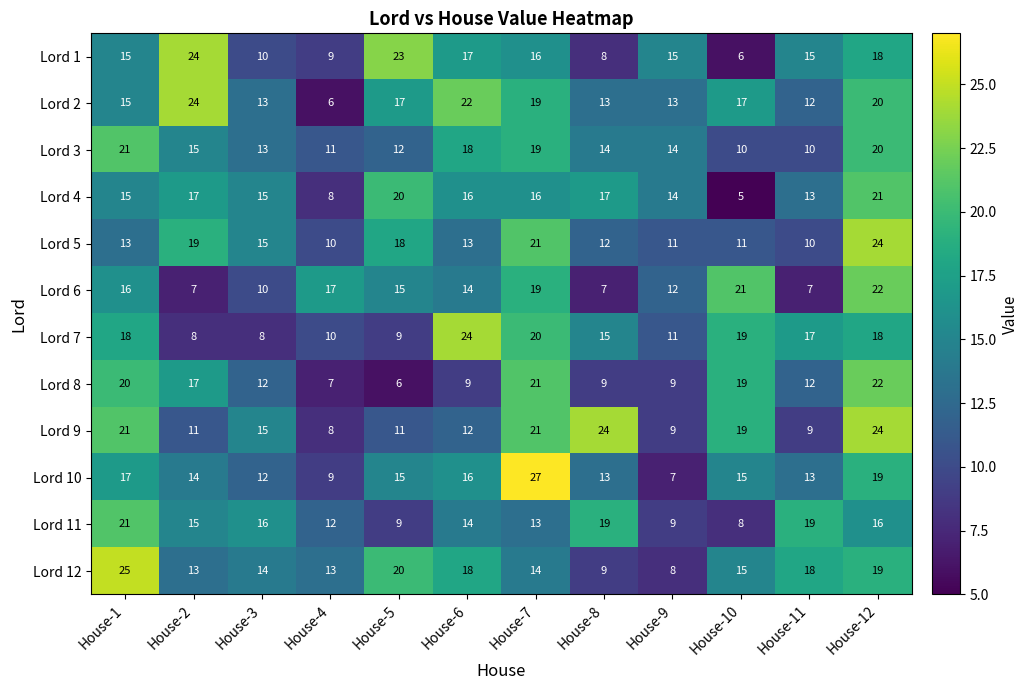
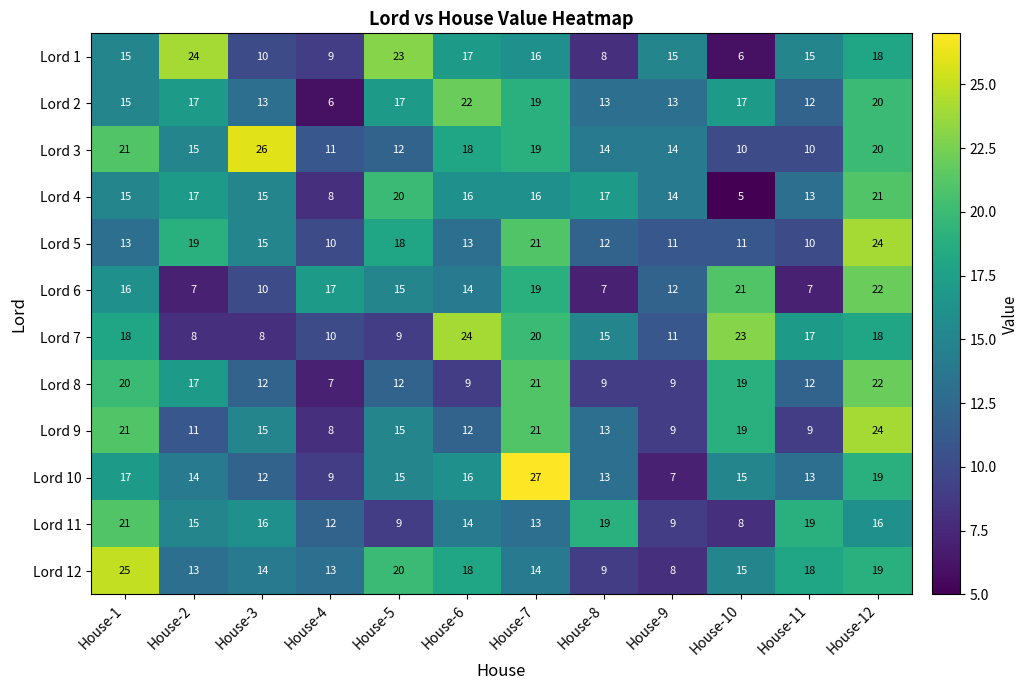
  {
    "Lord 1": {
      "House-1": 15,
      "House-2": 24,
      "House-3": 10,
      "House-4": 9,
      "House-5": 23,
      "House-6": 17,
      "House-7": 16,
      "House-8": 8,
      "House-9": 15,
      "House-10": 6,
      "House-11": 15,
      "House-12": 18
    },
    "Lord 2": {
      "House-1": 15,
-     "House-2": 24,
+     "House-2": 17,
      "House-3": 13,
      "House-4": 6,
      "House-5": 17,
      "House-6": 22,
      "House-7": 19,
      "House-8": 13,
      "House-9": 13,
      "House-10": 17,
      "House-11": 12,
      "House-12": 20
    },
    "Lord 3": {
      "House-1": 21,
      "House-2": 15,
-     "House-3": 13,
+     "House-3": 26,
      "House-4": 11,
      "House-5": 12,
      "House-6": 18,
      "House-7": 19,
      "House-8": 14,
      "House-9": 14,
      "House-10": 10,
      "House-11": 10,
      "House-12": 20
    },
    "Lord 4": {
      "House-1": 15,
      "House-2": 17,
      "House-3": 15,
      "House-4": 8,
      "House-5": 20,
      "House-6": 16,
      "House-7": 16,
      "House-8": 17,
      "House-9": 14,
      "House-10": 5,
      "House-11": 13,
      "House-12": 21
    },
    "Lord 5": {
      "House-1": 13,
      "House-2": 19,
      "House-3": 15,
      "House-4": 10,
      "House-5": 18,
      "House-6": 13,
      "House-7": 21,
      "House-8": 12,
      "House-9": 11,
      "House-10": 11,
      "House-11": 10,
      "House-12": 24
    },
    "Lord 6": {
      "House-1": 16,
      "House-2": 7,
      "House-3": 10,
      "House-4": 17,
      "House-5": 15,
      "House-6": 14,
      "House-7": 19,
      "House-8": 7,
      "House-9": 12,
      "House-10": 21,
      "House-11": 7,
      "House-12": 22
    },
    "Lord 7": {
      "House-1": 18,
      "House-2": 8,
      "House-3": 8,
      "House-4": 10,
      "House-5": 9,
      "House-6": 24,
      "House-7": 20,
      "House-8": 15,
      "House-9": 11,
-     "House-10": 19,
+     "House-10": 23,
      "House-11": 17,
      "House-12": 18
    },
    "Lord 8": {
      "House-1": 20,
      "House-2": 17,
      "House-3": 12,
      "House-4": 7,
-     "House-5": 6,
+     "House-5": 12,
      "House-6": 9,
      "House-7": 21,
      "House-8": 9,
      "House-9": 9,
      "House-10": 19,
      "House-11": 12,
      "House-12": 22
    },
    "Lord 9": {
      "House-1": 21,
      "House-2": 11,
      "House-3": 15,
      "House-4": 8,
-     "House-5": 11,
+     "House-5": 15,
      "House-6": 12,
      "House-7": 21,
-     "House-8": 24,
+     "House-8": 13,
      "House-9": 9,
      "House-10": 19,
      "House-11": 9,
      "House-12": 24
    },
    "Lord 10": {
      "House-1": 17,
      "House-2": 14,
      "House-3": 12,
      "House-4": 9,
      "House-5": 15,
      "House-6": 16,
      "House-7": 27,
      "House-8": 13,
      "House-9": 7,
      "House-10": 15,
      "House-11": 13,
      "House-12": 19
    },
    "Lord 11": {
      "House-1": 21,
      "House-2": 15,
      "House-3": 16,
      "House-4": 12,
      "House-5": 9,
      "House-6": 14,
      "House-7": 13,
      "House-8": 19,
      "House-9": 9,
      "House-10": 8,
      "House-11": 19,
      "House-12": 16
    },
    "Lord 12": {
      "House-1": 25,
      "House-2": 13,
      "House-3": 14,
      "House-4": 13,
      "House-5": 20,
      "House-6": 18,
      "House-7": 14,
      "House-8": 9,
      "House-9": 8,
      "House-10": 15,
      "House-11": 18,
      "House-12": 19
    }
  }
